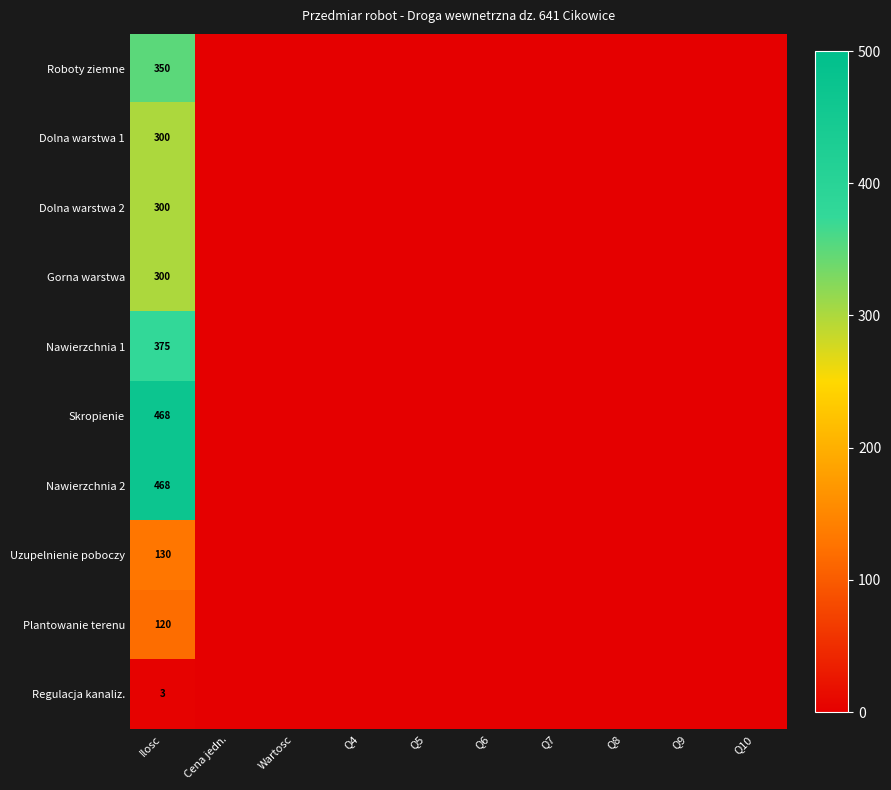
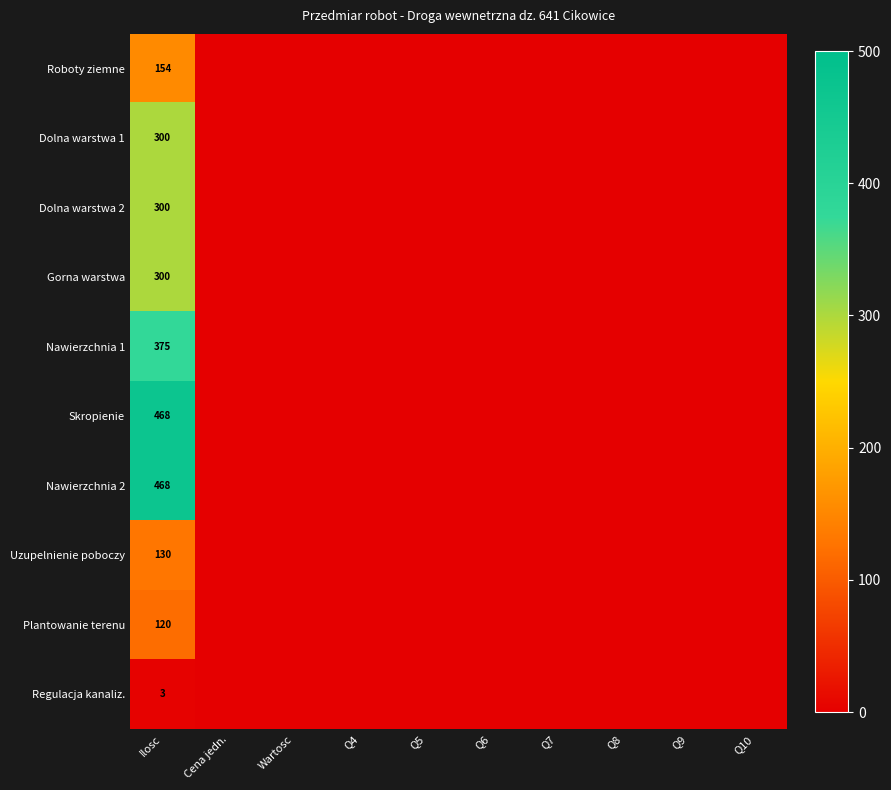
  {
    "Roboty ziemne": {
-     "Ilosc": 350
+     "Ilosc": 154
    },
    "Dolna warstwa 1": {
      "Ilosc": 300
    },
    "Dolna warstwa 2": {
      "Ilosc": 300
    },
    "Gorna warstwa": {
      "Ilosc": 300
    },
    "Nawierzchnia 1": {
      "Ilosc": 375
    },
    "Skropienie": {
      "Ilosc": 468
    },
    "Nawierzchnia 2": {
      "Ilosc": 468
    },
    "Uzupelnienie poboczy": {
      "Ilosc": 130
    },
    "Plantowanie terenu": {
      "Ilosc": 120
    },
    "Regulacja kanaliz.": {
      "Ilosc": 3
    }
  }
